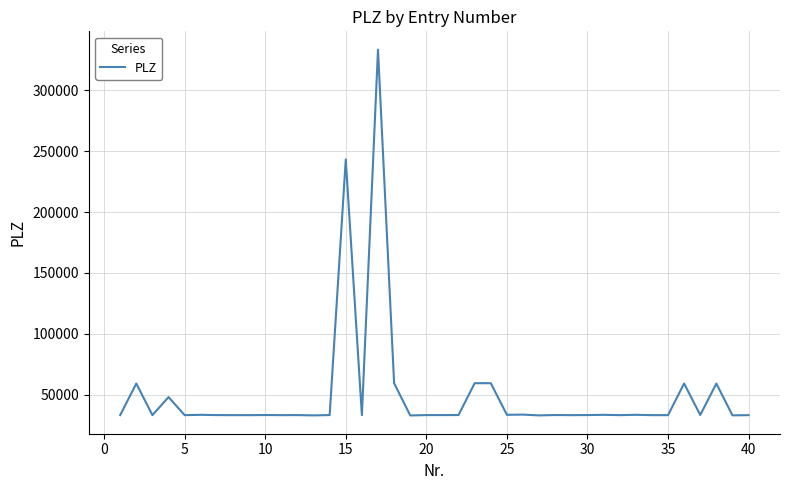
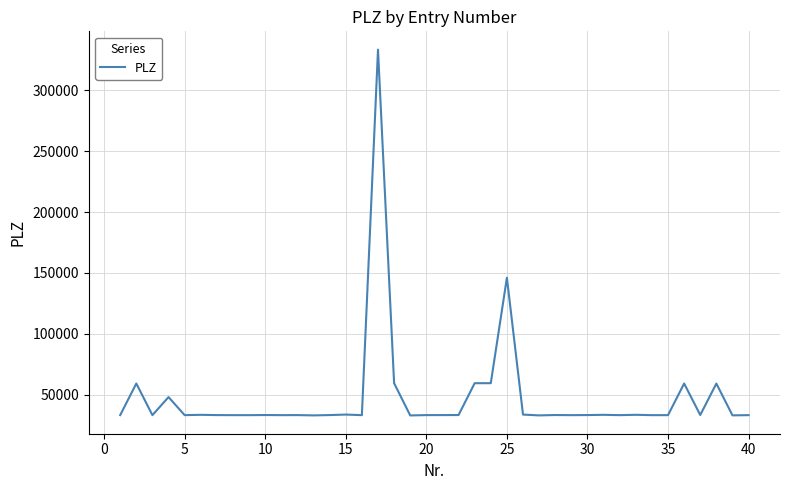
  {
    "5": 33000,
    "10": 33000,
-   "15": 243000,
+   "15": 34000,
    "20": 33000,
-   "25": 34000,
+   "25": 146000,
    "30": 33000,
    "35": 33000,
    "40": 33000
  }
